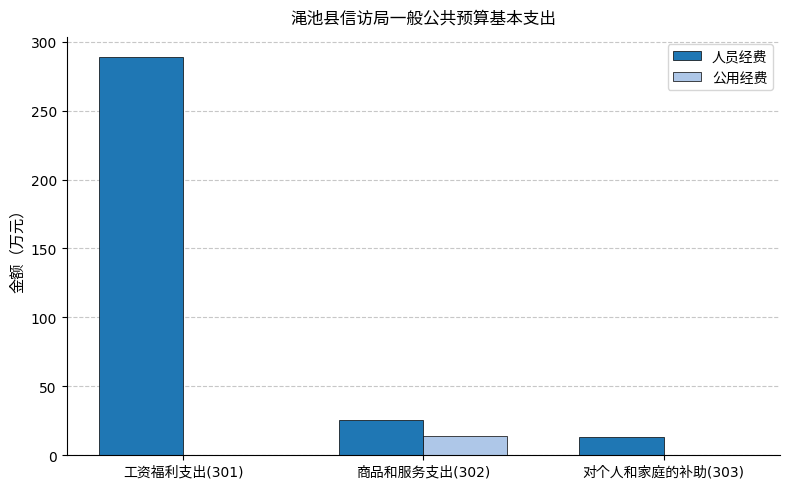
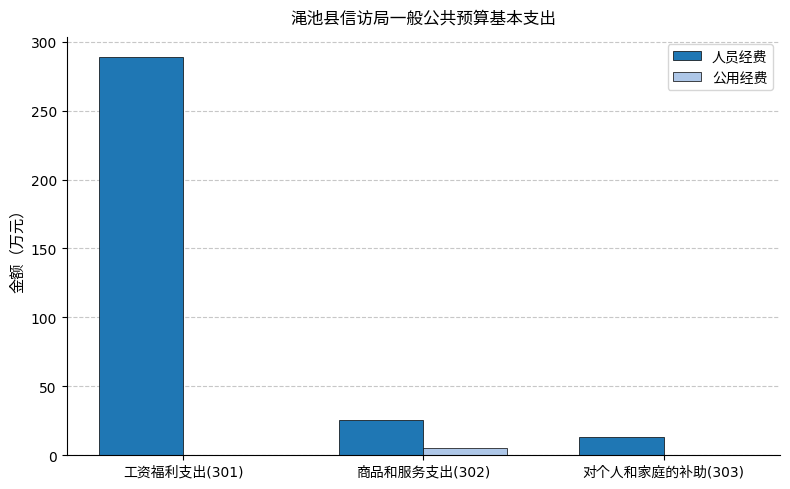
  {
    "人员经费": {
      "工资福利支出(301)": 289,
      "商品和服务支出(302)": 26,
      "对个人和家庭的补助(303)": 13
    },
    "公用经费": {
      "工资福利支出(301)": 0,
-     "商品和服务支出(302)": 14,
+     "商品和服务支出(302)": 5,
      "对个人和家庭的补助(303)": 0
    }
  }
